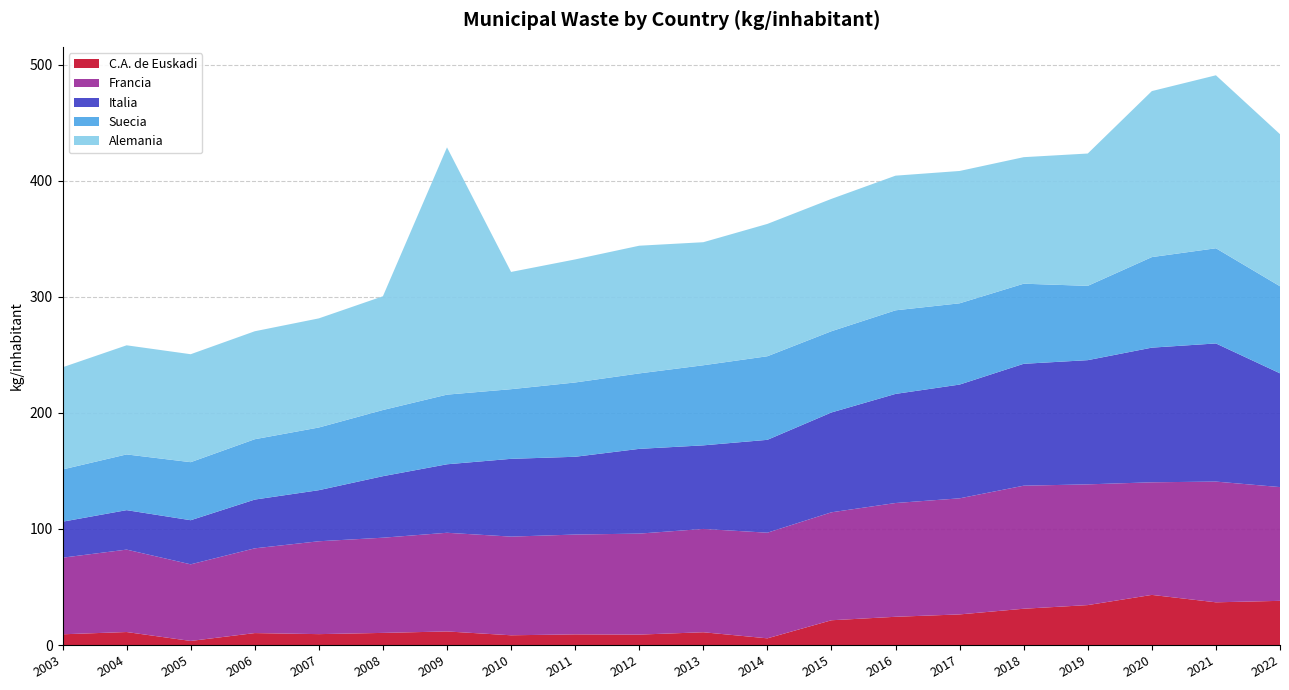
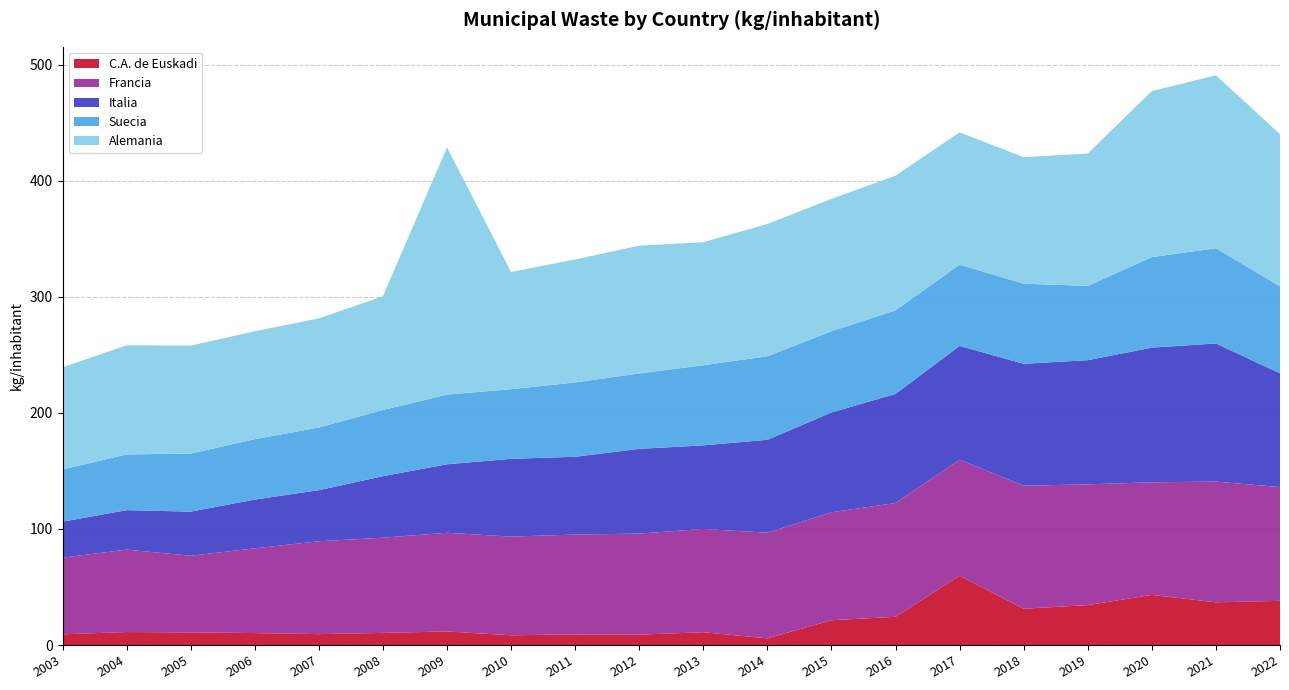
  {
    "C.A. de Euskadi": {
      "2003": 9,
      "2004": 11,
-     "2005": 4,
+     "2005": 11,
      "2006": 10,
      "2007": 9,
      "2008": 10,
      "2009": 12,
      "2010": 8,
      "2011": 9,
      "2012": 9,
      "2013": 11,
      "2014": 6,
      "2015": 21,
      "2016": 24,
-     "2017": 26,
+     "2017": 60,
      "2018": 31,
      "2019": 34,
      "2020": 43,
      "2021": 37,
      "2022": 38
    },
    "Francia": {
      "2003": 66,
      "2004": 71,
      "2005": 66,
      "2006": 73,
      "2007": 80,
      "2008": 82,
      "2009": 85,
      "2010": 85,
      "2011": 86,
      "2012": 87,
      "2013": 89,
      "2014": 91,
      "2015": 93,
      "2016": 98,
      "2017": 100,
      "2018": 106,
      "2019": 104,
      "2020": 97,
      "2021": 104,
      "2022": 98
    },
    "Italia": {
      "2003": 31,
      "2004": 34,
      "2005": 38,
      "2006": 42,
      "2007": 44,
      "2008": 53,
      "2009": 59,
      "2010": 67,
      "2011": 67,
      "2012": 73,
      "2013": 72,
      "2014": 80,
      "2015": 86,
      "2016": 94,
      "2017": 98,
      "2018": 105,
      "2019": 107,
      "2020": 116,
      "2021": 119,
      "2022": 98
    },
    "Suecia": {
      "2003": 45,
      "2004": 48,
      "2005": 50,
      "2006": 52,
      "2007": 54,
      "2008": 57,
      "2009": 60,
      "2010": 60,
      "2011": 64,
      "2012": 65,
      "2013": 69,
      "2014": 72,
      "2015": 70,
      "2016": 72,
      "2017": 70,
      "2018": 69,
      "2019": 64,
      "2020": 78,
      "2021": 82,
      "2022": 75
    },
    "Alemania": {
      "2003": 88,
      "2004": 94,
      "2005": 93,
      "2006": 93,
      "2007": 94,
      "2008": 98,
      "2009": 213,
      "2010": 101,
      "2011": 106,
      "2012": 110,
      "2013": 106,
      "2014": 114,
      "2015": 114,
      "2016": 116,
      "2017": 114,
      "2018": 109,
      "2019": 114,
      "2020": 143,
      "2021": 149,
      "2022": 131
    }
  }
